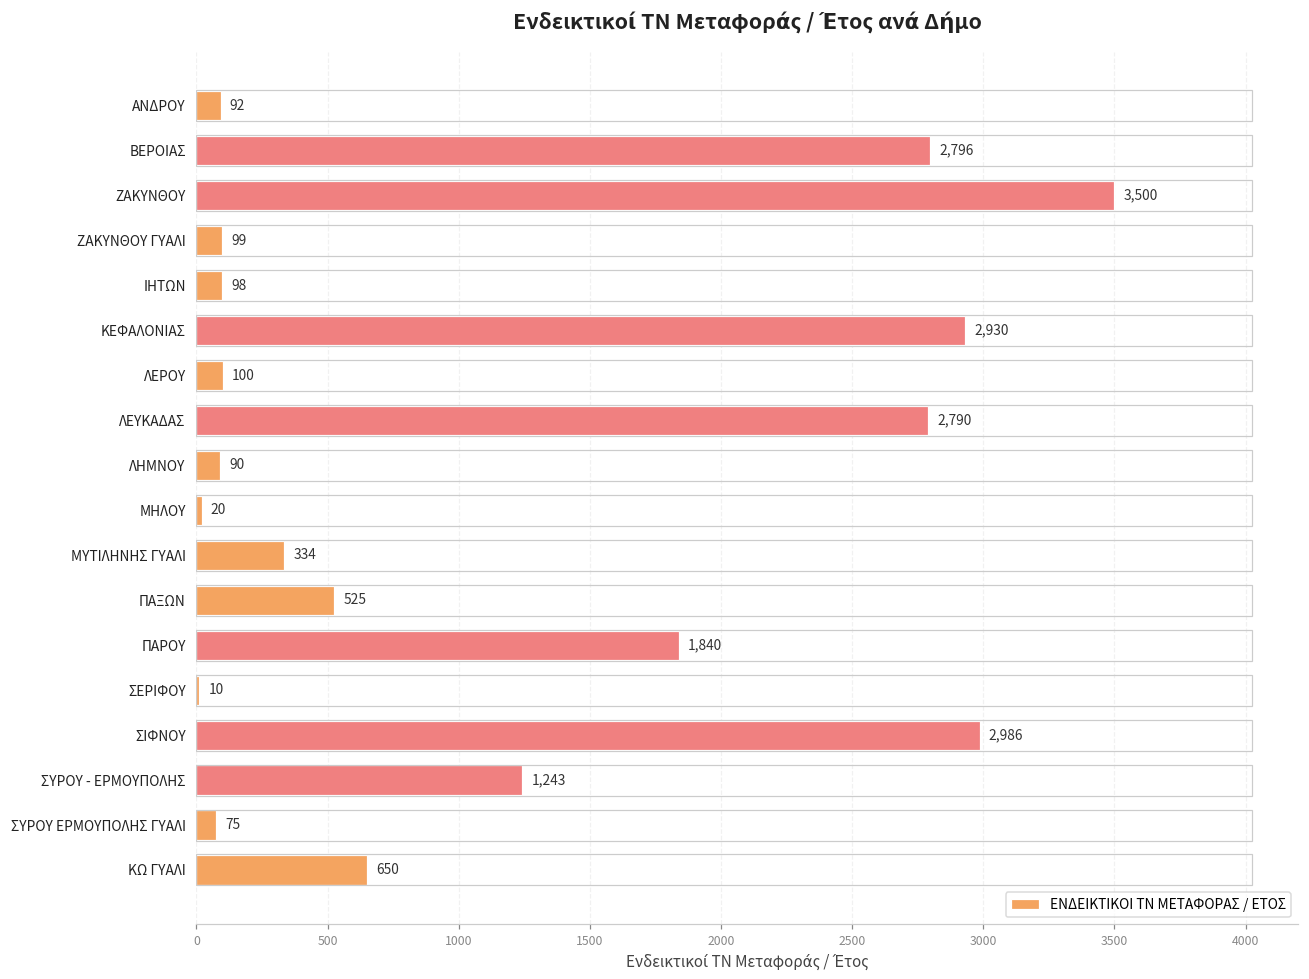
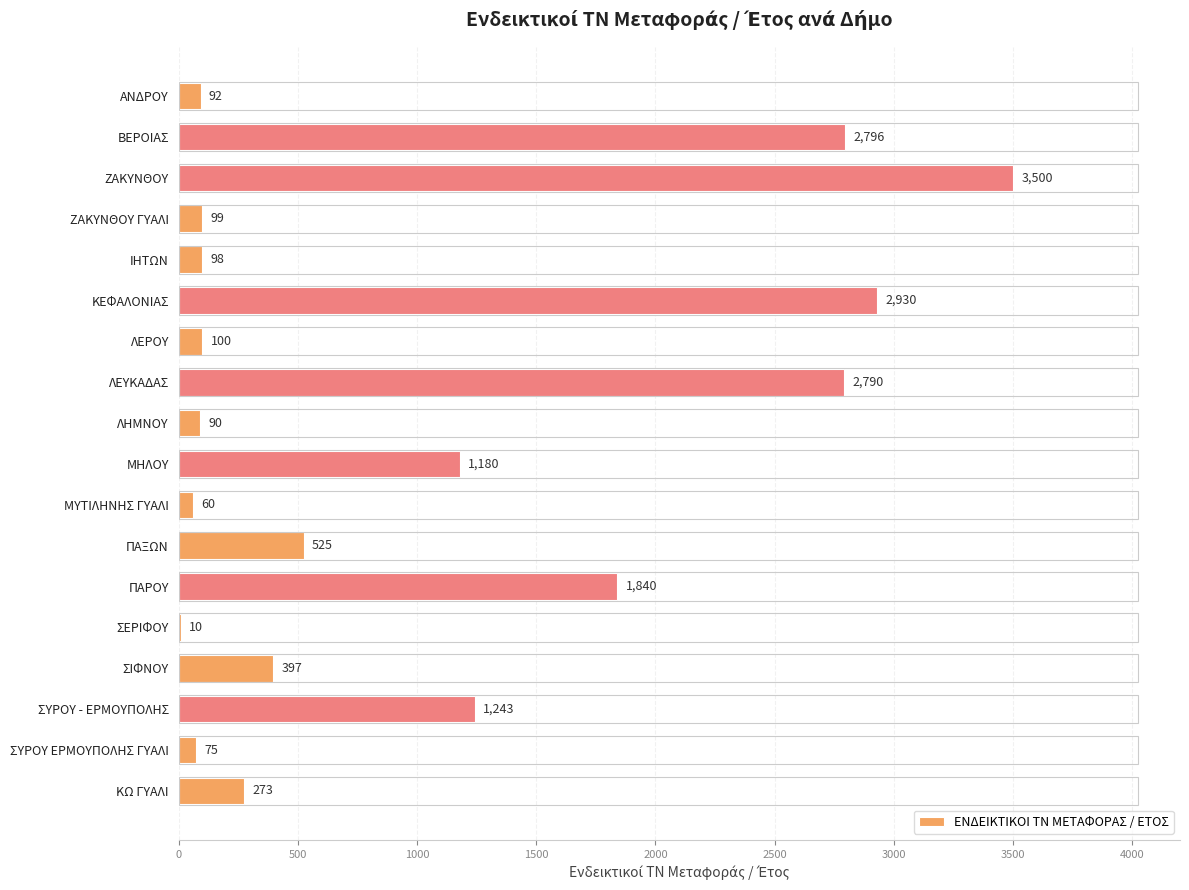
  {
    "ΑΝΔΡΟΥ": "92",
    "ΒΕΡΟΙΑΣ": "2,796",
    "ΖΑΚΥΝΘΟΥ": "3,500",
    "ΖΑΚΥΝΘΟΥ ΓΥΑΛΙ": "99",
    "ΙΗΤΩΝ": "98",
    "ΚΕΦΑΛΟΝΙΑΣ": "2,930",
    "ΛΕΡΟΥ": "100",
    "ΛΕΥΚΑΔΑΣ": "2,790",
    "ΛΗΜΝΟΥ": "90",
-   "ΜΗΛΟΥ": "20",
-   "ΜΥΤΙΛΗΝΗΣ ΓΥΑΛΙ": "334",
+   "ΜΗΛΟΥ": "1,180",
+   "ΜΥΤΙΛΗΝΗΣ ΓΥΑΛΙ": "60",
    "ΠΑΞΩΝ": "525",
    "ΠΑΡΟΥ": "1,840",
    "ΣΕΡΙΦΟΥ": "10",
-   "ΣΙΦΝΟΥ": "2,986",
+   "ΣΙΦΝΟΥ": "397",
    "ΣΥΡΟΥ - ΕΡΜΟΥΠΟΛΗΣ": "1,243",
    "ΣΥΡΟΥ ΕΡΜΟΥΠΟΛΗΣ ΓΥΑΛΙ": "75",
-   "ΚΩ ΓΥΑΛΙ": "650"
+   "ΚΩ ΓΥΑΛΙ": "273"
  }
